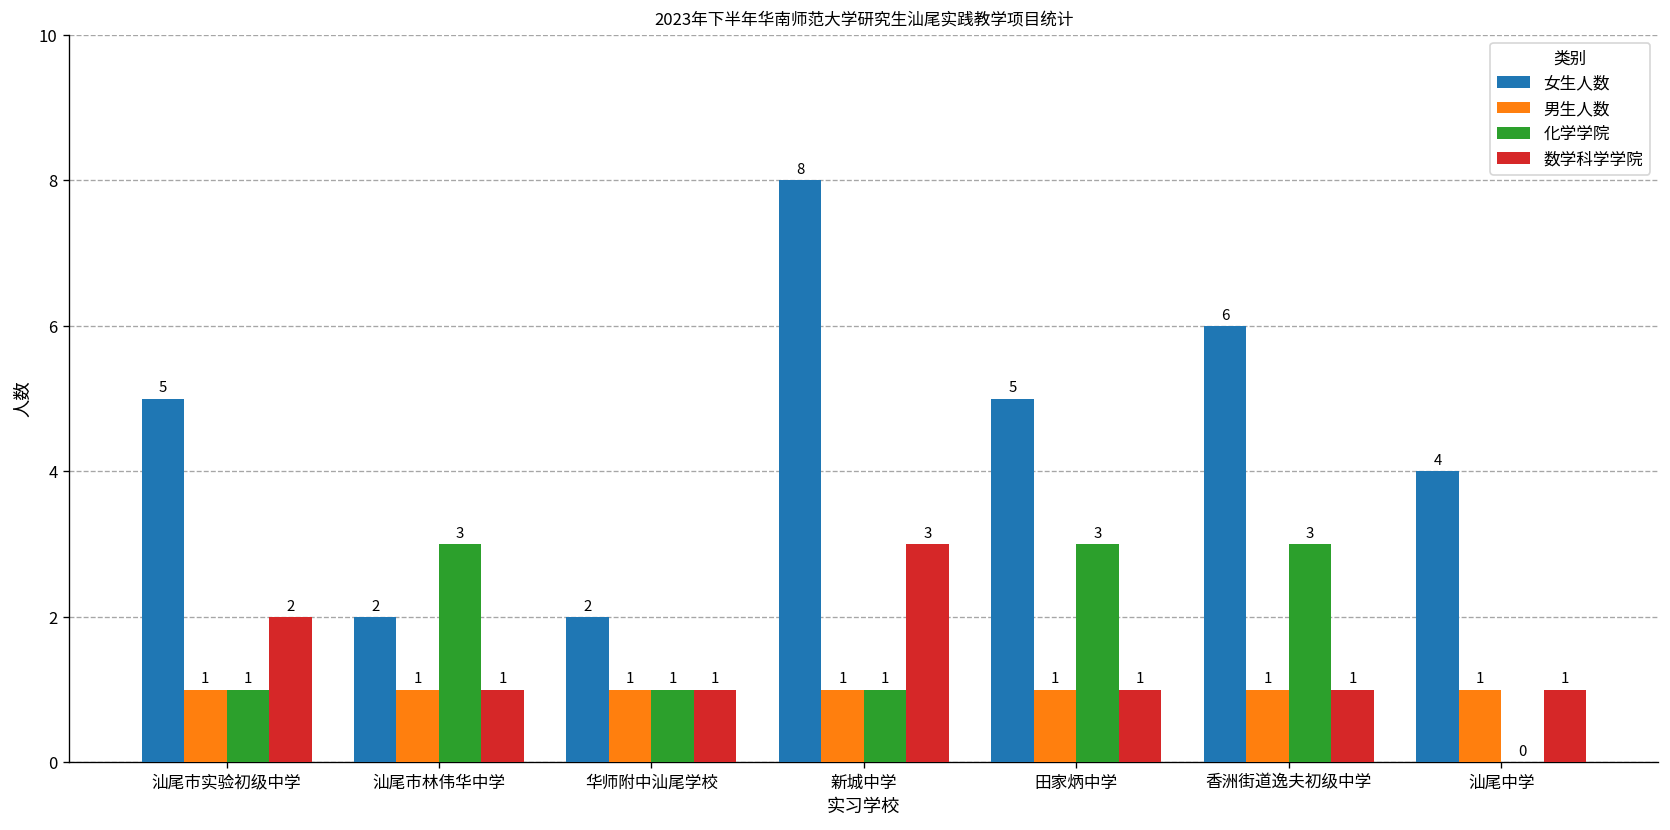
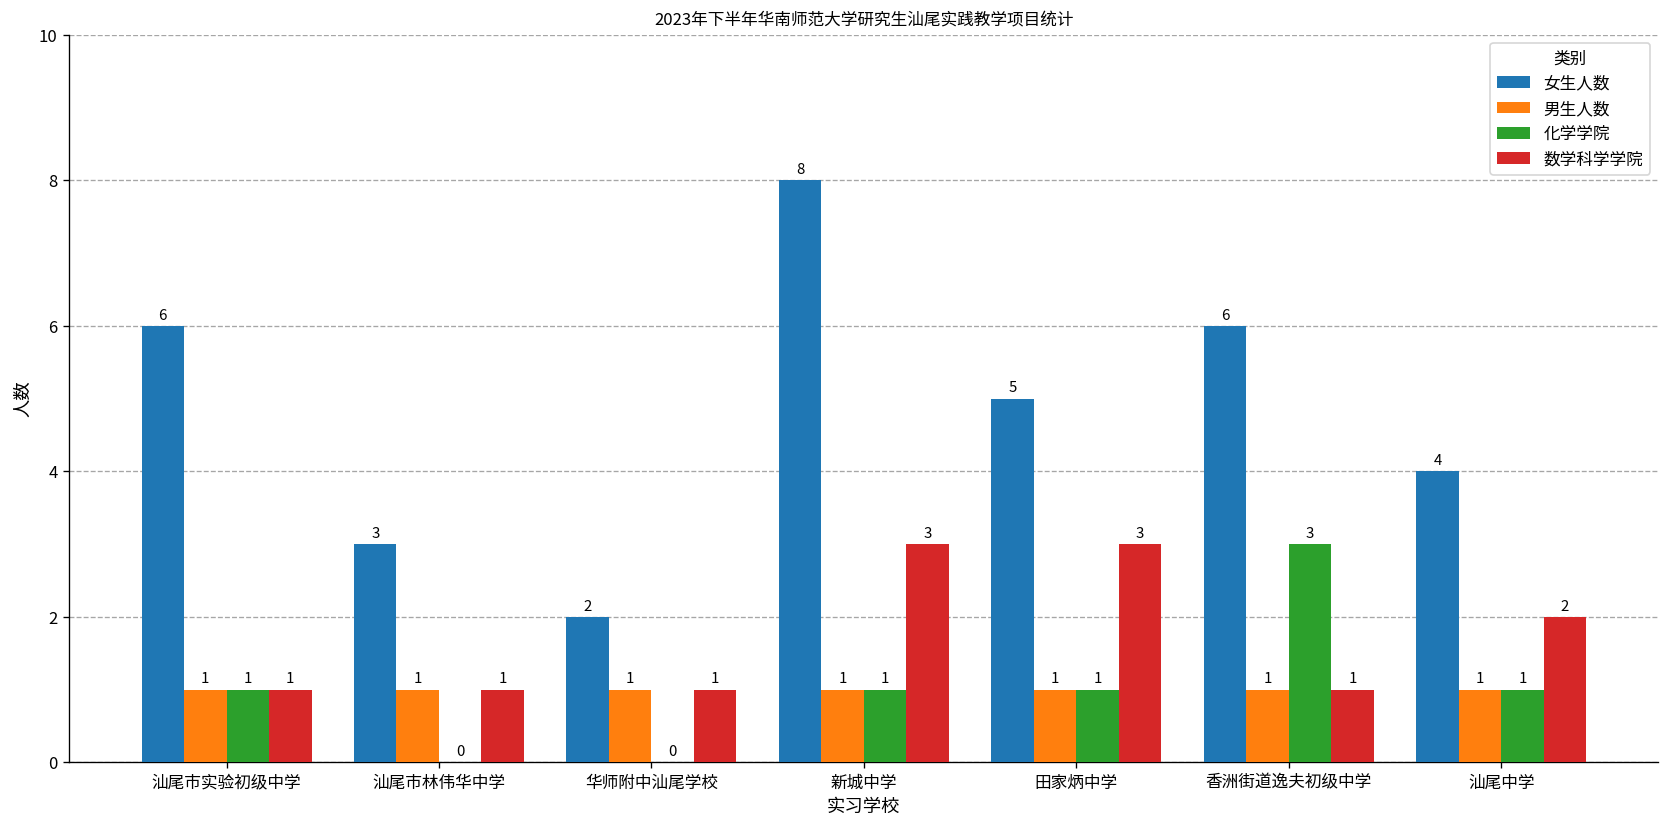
  {
    "女生人数": {
-     "汕尾市实验初级中学": 5,
-     "汕尾市林伟华中学": 2,
+     "汕尾市实验初级中学": 6,
+     "汕尾市林伟华中学": 3,
      "华师附中汕尾学校": 2,
      "新城中学": 8,
      "田家炳中学": 5,
      "香洲街道逸夫初级中学": 6,
      "汕尾中学": 4
    },
    "男生人数": {
      "汕尾市实验初级中学": 1,
      "汕尾市林伟华中学": 1,
      "华师附中汕尾学校": 1,
      "新城中学": 1,
      "田家炳中学": 1,
      "香洲街道逸夫初级中学": 1,
      "汕尾中学": 1
    },
    "化学学院": {
      "汕尾市实验初级中学": 1,
-     "汕尾市林伟华中学": 3,
-     "华师附中汕尾学校": 1,
+     "汕尾市林伟华中学": 0,
+     "华师附中汕尾学校": 0,
      "新城中学": 1,
-     "田家炳中学": 3,
+     "田家炳中学": 1,
      "香洲街道逸夫初级中学": 3,
-     "汕尾中学": 0
+     "汕尾中学": 1
    },
    "数学科学学院": {
-     "汕尾市实验初级中学": 2,
+     "汕尾市实验初级中学": 1,
      "汕尾市林伟华中学": 1,
      "华师附中汕尾学校": 1,
      "新城中学": 3,
-     "田家炳中学": 1,
+     "田家炳中学": 3,
      "香洲街道逸夫初级中学": 1,
-     "汕尾中学": 1
+     "汕尾中学": 2
    }
  }
